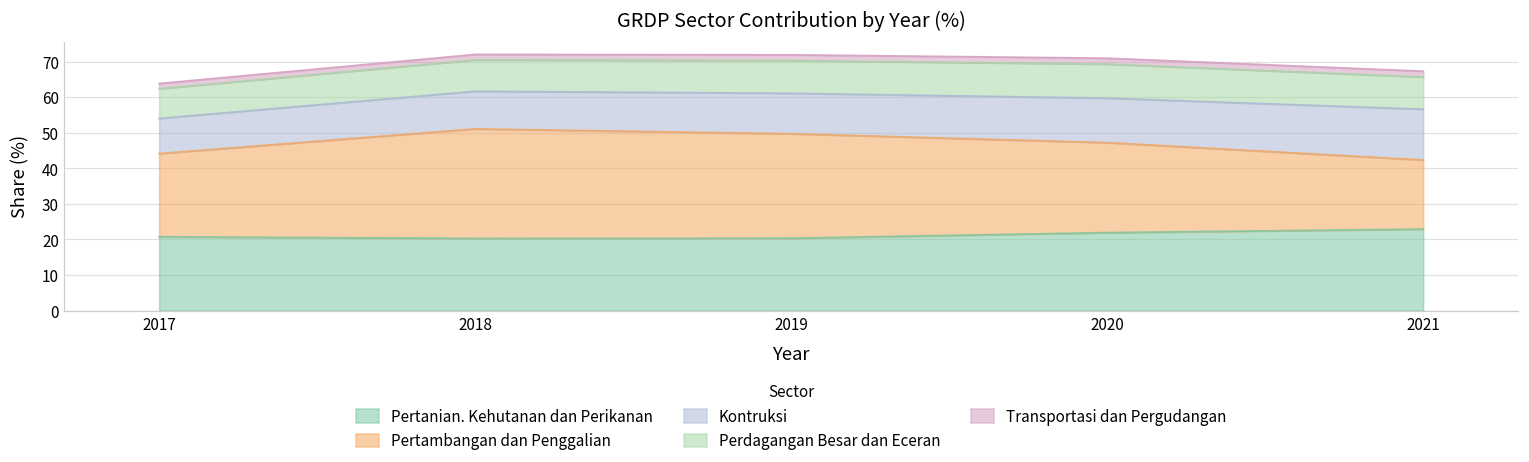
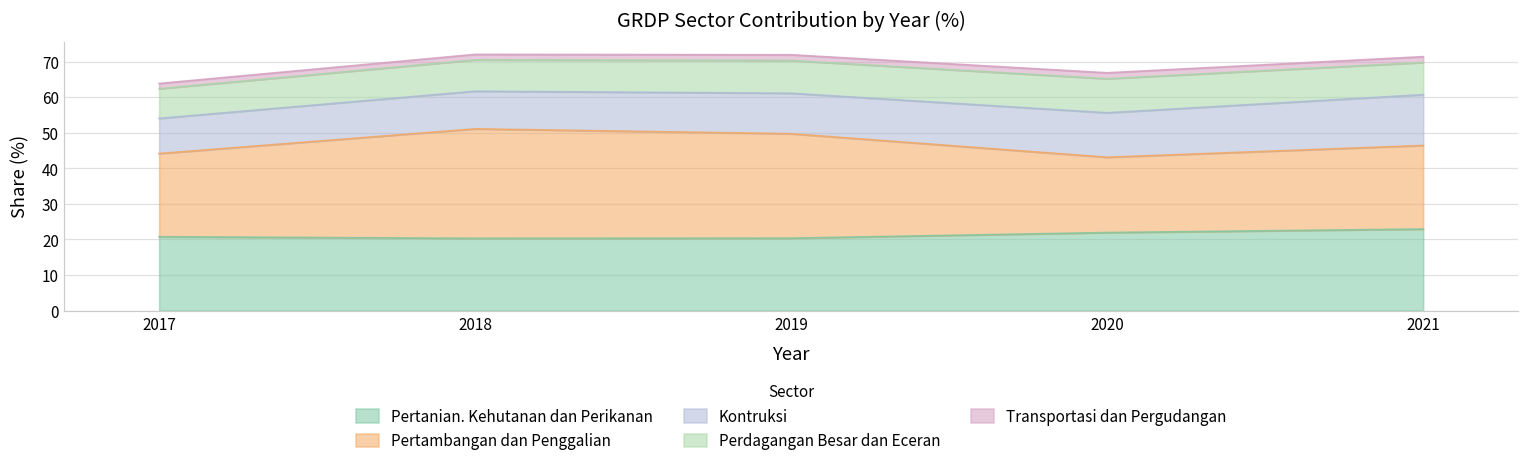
  {
    "Pertambangan dan Penggalian": {
      "2017": 23,
      "2018": 31,
      "2019": 29,
-     "2020": 25,
-     "2021": 19
+     "2020": 21,
+     "2021": 24
    }
  }
